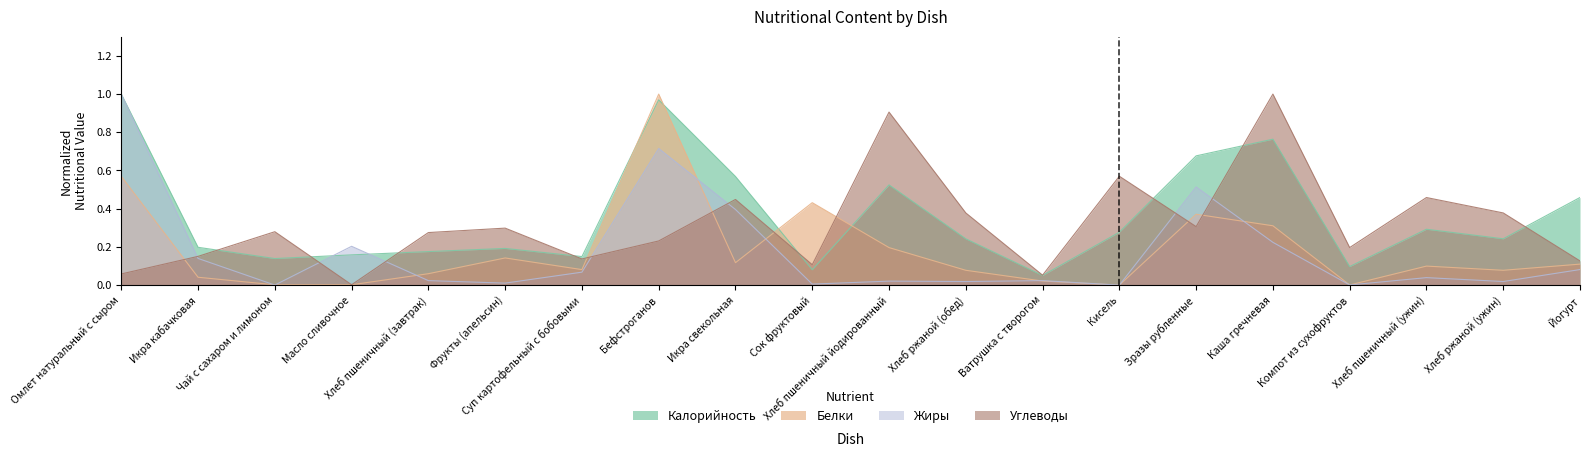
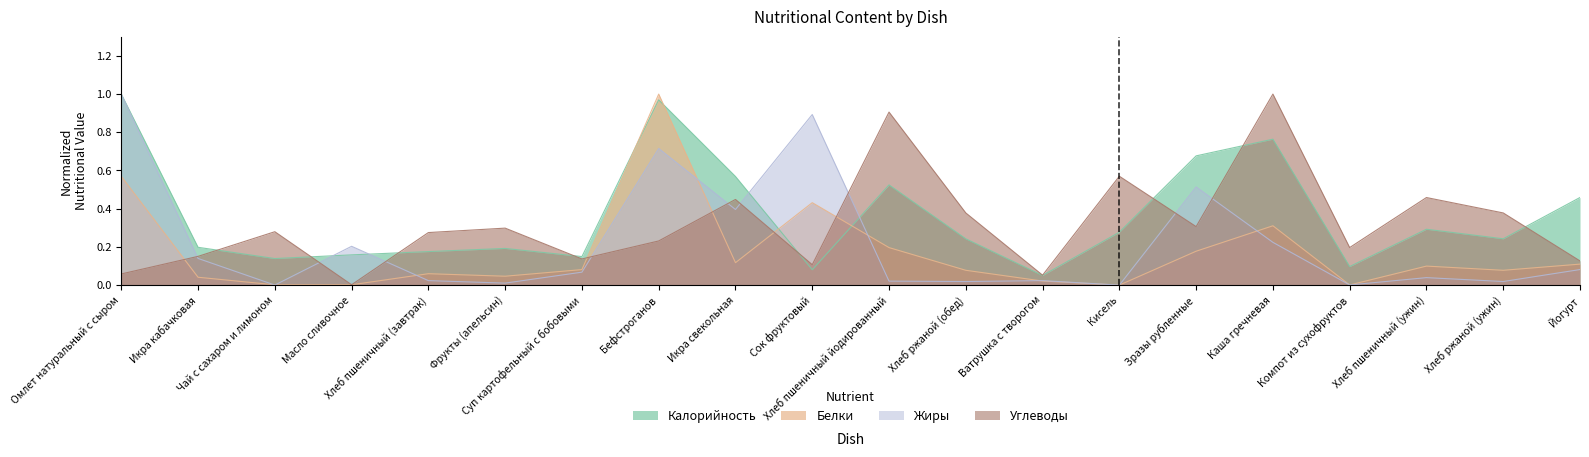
  {
    "Калорийность": {
      "Икра кабачковая": 0.20,
      "Чай с сахаром и лимоном": 0.14,
      "Масло сливочное": 0.16,
      "Хлеб пшеничный (завтрак)": 0.18,
      "Фрукты (апельсин)": 0.19,
      "Бефстроганов": 0.97,
      "Икра свекольная": 0.57,
      "Сок фруктовый": 0.08,
      "Хлеб пшеничный йодированный": 0.52,
      "Хлеб ржаной (обед)": 0.24,
      "Кисель": 0.28,
      "Зразы рубленные": 0.68,
      "Каша гречневая": 0.76,
      "Компот из сухофруктов": 0.10,
      "Хлеб пшеничный (ужин)": 0.29,
      "Хлеб ржаной (ужин)": 0.24,
      "Йогурт": 0.46
    },
    "Белки": {
      "Омлет натуральный с сыром": 0.57,
      "Икра кабачковая": 0.04,
      "Хлеб пшеничный (завтрак)": 0.06,
-     "Фрукты (апельсин)": 0.14,
+     "Фрукты (апельсин)": 0.05,
      "Суп картофельный с бобовыми": 0.08,
      "Бефстроганов": 1.00,
      "Икра свекольная": 0.12,
      "Сок фруктовый": 0.43,
      "Хлеб пшеничный йодированный": 0.20,
      "Хлеб ржаной (обед)": 0.08,
-     "Зразы рубленные": 0.37,
+     "Зразы рубленные": 0.18,
      "Каша гречневая": 0.31,
      "Хлеб пшеничный (ужин)": 0.10,
      "Хлеб ржаной (ужин)": 0.08,
      "Йогурт": 0.11
    },
    "Жиры": {
      "Масло сливочное": 0.20,
      "Хлеб пшеничный (завтрак)": 0.02,
      "Фрукты (апельсин)": 0.01,
      "Суп картофельный с бобовыми": 0.07,
      "Бефстроганов": 0.72,
      "Икра свекольная": 0.40,
-     "Сок фруктовый": 0.01,
+     "Сок фруктовый": 0.89,
      "Хлеб пшеничный йодированный": 0.02,
      "Хлеб ржаной (обед)": 0.02,
      "Зразы рубленные": 0.51,
      "Каша гречневая": 0.22,
      "Хлеб пшеничный (ужин)": 0.04,
      "Хлеб ржаной (ужин)": 0.02,
      "Йогурт": 0.08
    },
    "Углеводы": {
      "Омлет натуральный с сыром": 0.06,
      "Чай с сахаром и лимоном": 0.28,
      "Хлеб пшеничный (завтрак)": 0.28,
      "Фрукты (апельсин)": 0.30,
      "Бефстроганов": 0.23,
      "Икра свекольная": 0.45,
      "Сок фруктовый": 0.11,
      "Хлеб пшеничный йодированный": 0.91,
      "Хлеб ржаной (обед)": 0.38,
      "Кисель": 0.57,
      "Зразы рубленные": 0.31,
      "Каша гречневая": 1.00,
      "Компот из сухофруктов": 0.20,
      "Хлеб пшеничный (ужин)": 0.46,
      "Хлеб ржаной (ужин)": 0.38,
      "Йогурт": 0.13
    }
  }
